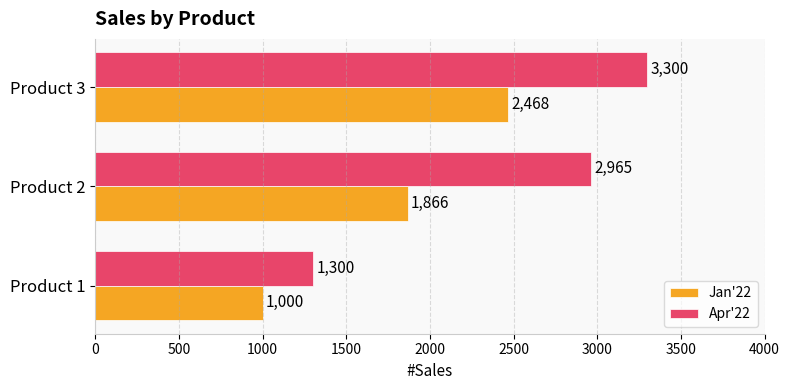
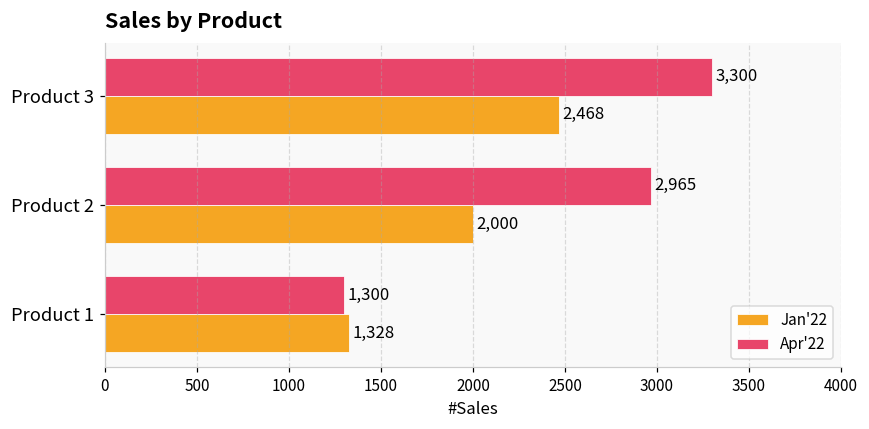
  {
    "Jan'22": {
      "Product 3": "2,468",
-     "Product 2": "1,866",
-     "Product 1": "1,000"
+     "Product 2": "2,000",
+     "Product 1": "1,328"
    },
    "Apr'22": {
      "Product 3": "3,300",
      "Product 2": "2,965",
      "Product 1": "1,300"
    }
  }
